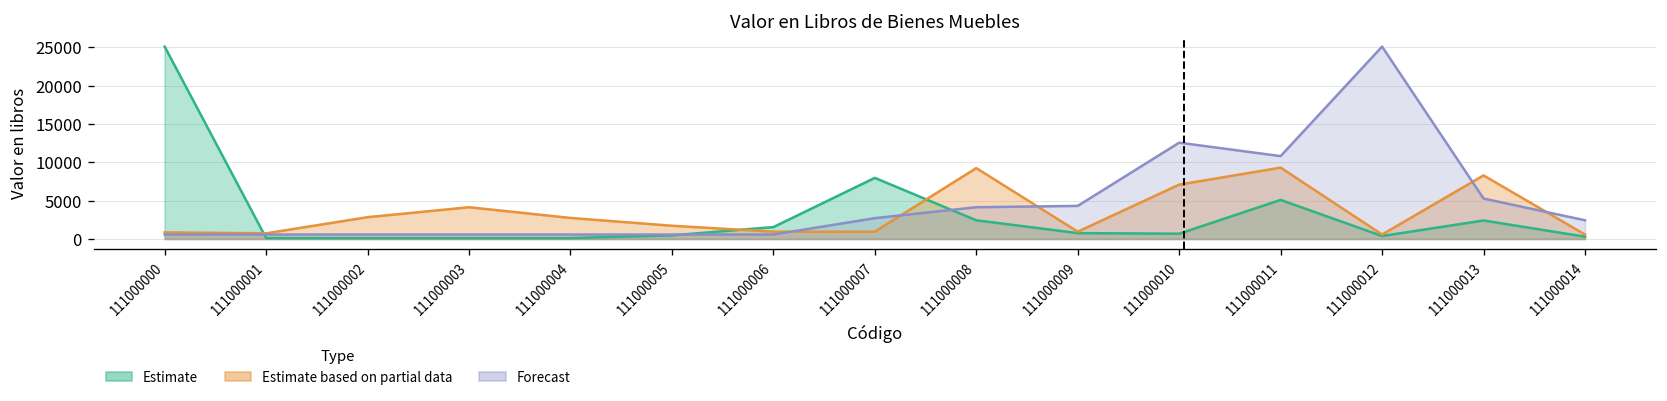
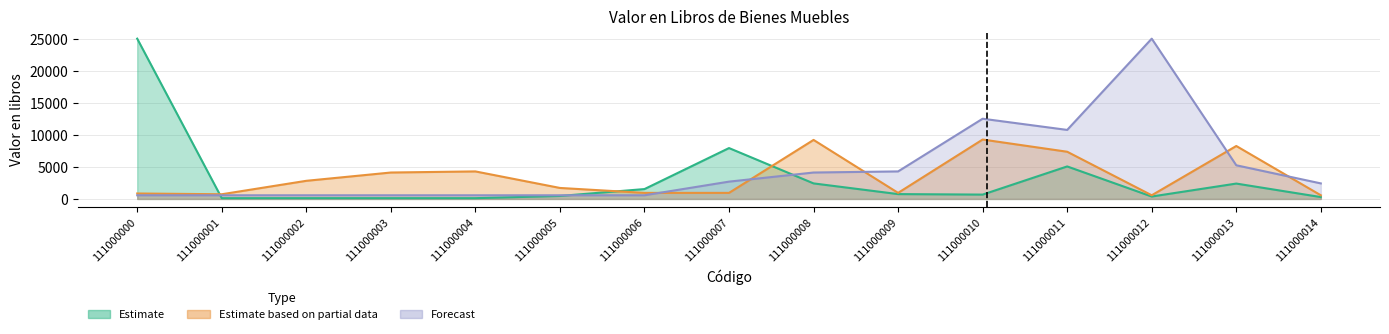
  {
    "Estimate": {
      "111000000": 25000,
      "111000001": 0,
      "111000002": 0,
      "111000003": 0,
      "111000004": 0,
      "111000006": 2000,
      "111000007": 8000,
      "111000008": 2000,
      "111000010": 1000,
      "111000011": 5000,
      "111000013": 2000
    },
    "Estimate based on partial data": {
      "111000002": 3000,
      "111000003": 4000,
-     "111000004": 3000,
+     "111000004": 4000,
      "111000005": 2000,
      "111000007": 1000,
      "111000008": 9000,
-     "111000010": 7000,
-     "111000011": 9000,
+     "111000010": 9000,
+     "111000011": 7000,
      "111000013": 8000
    },
    "Forecast": {
      "111000002": 1000,
      "111000003": 1000,
      "111000004": 1000,
      "111000007": 3000,
      "111000008": 4000,
      "111000009": 4000,
      "111000010": 13000,
      "111000011": 11000,
      "111000012": 25000,
      "111000013": 5000,
      "111000014": 2000
    }
  }
